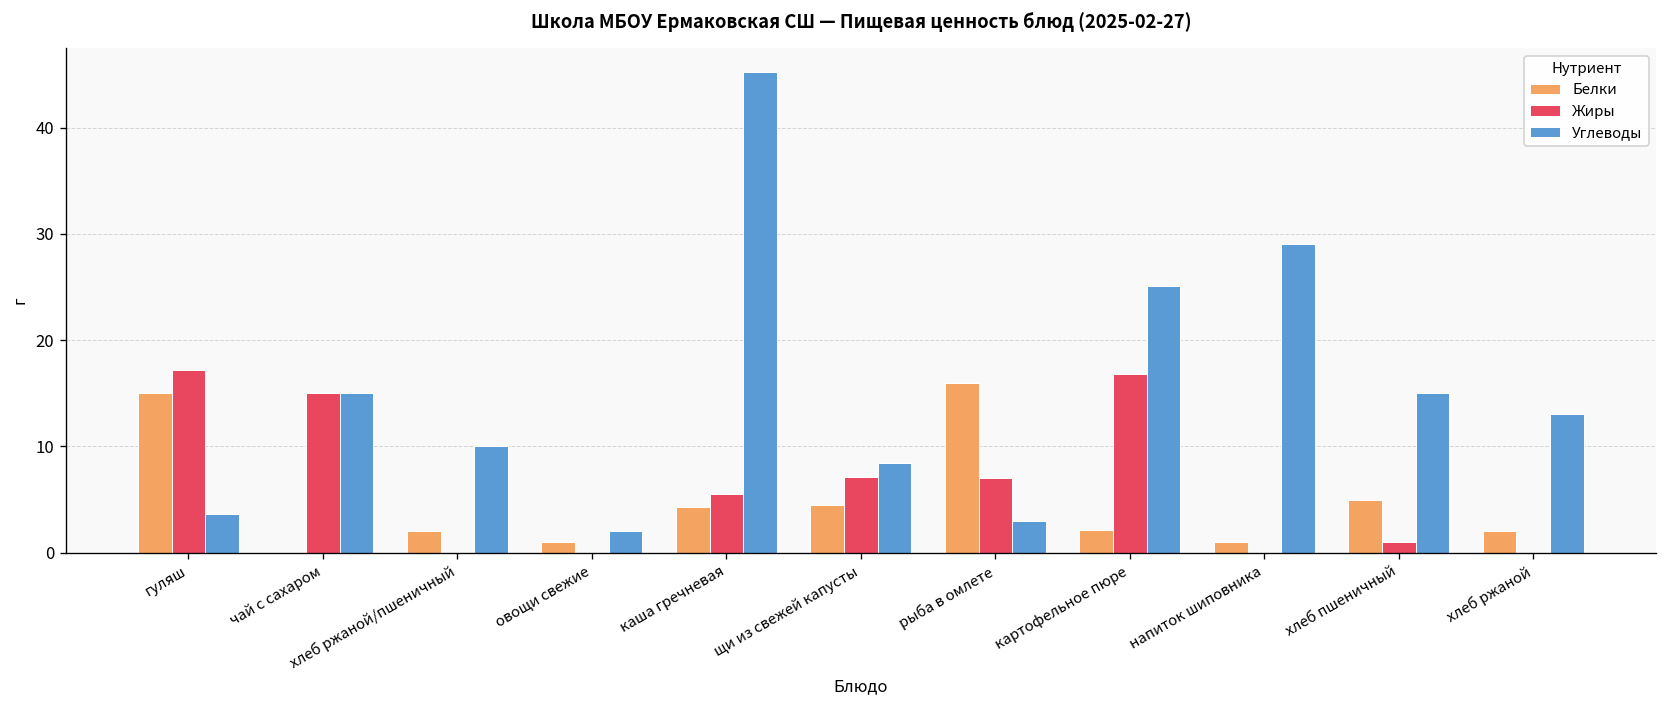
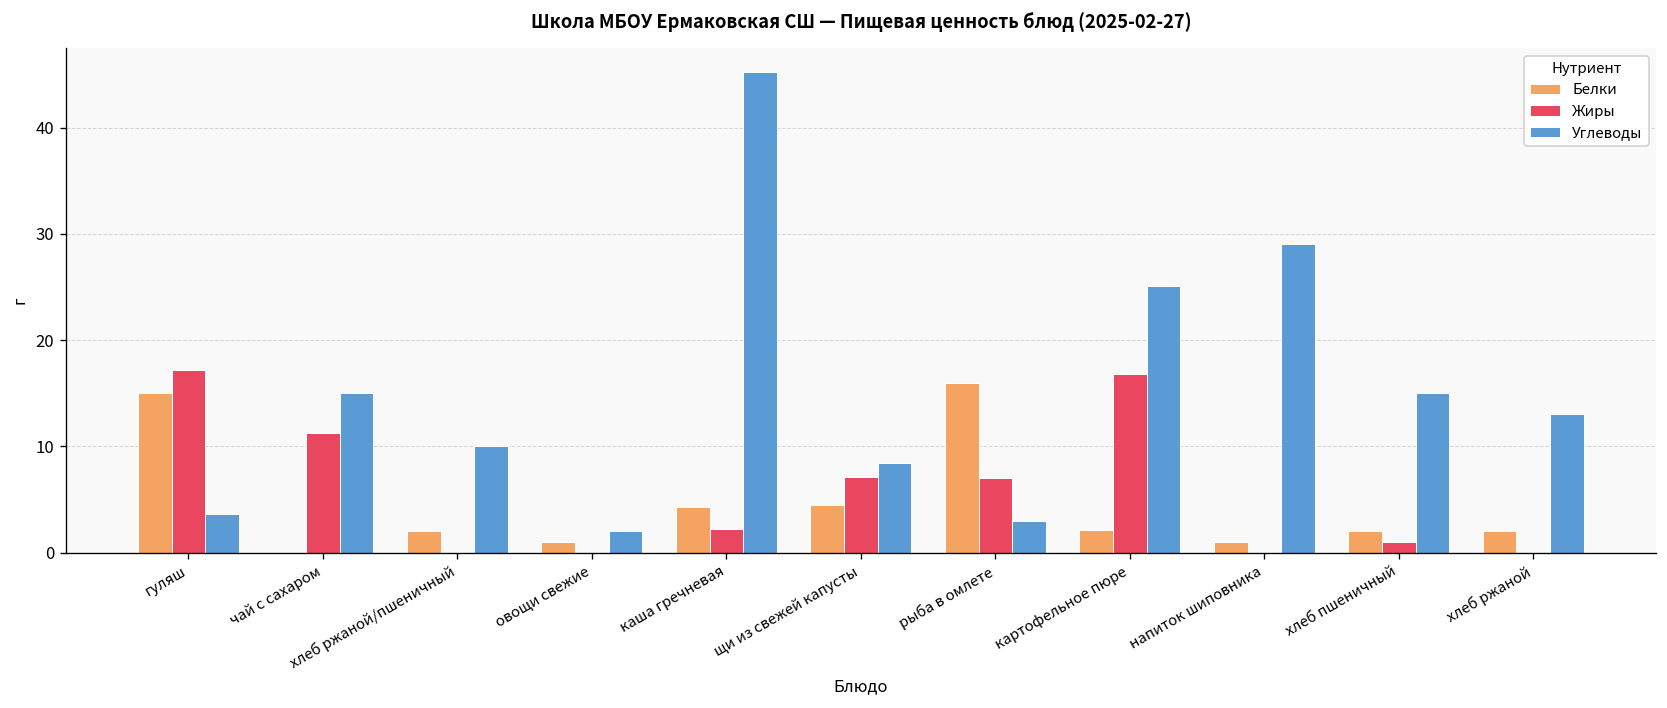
  {
    "Белки": {
      "гуляш": 15,
      "чай с сахаром": 0,
      "хлеб ржаной/пшеничный": 2,
      "овощи свежие": 1,
      "каша гречневая": 4,
      "щи из свежей капусты": 5,
      "рыба в омлете": 16,
      "картофельное пюре": 2,
      "напиток шиповника": 1,
-     "хлеб пшеничный": 5,
+     "хлеб пшеничный": 2,
      "хлеб ржаной": 2
    },
    "Жиры": {
      "гуляш": 17,
-     "чай с сахаром": 15,
+     "чай с сахаром": 11,
      "хлеб ржаной/пшеничный": 0,
      "овощи свежие": 0,
-     "каша гречневая": 6,
+     "каша гречневая": 2,
      "щи из свежей капусты": 7,
      "рыба в омлете": 7,
      "картофельное пюре": 17,
      "напиток шиповника": 0,
      "хлеб пшеничный": 1,
      "хлеб ржаной": 0
    },
    "Углеводы": {
      "гуляш": 4,
      "чай с сахаром": 15,
      "хлеб ржаной/пшеничный": 10,
      "овощи свежие": 2,
      "каша гречневая": 45,
      "щи из свежей капусты": 8,
      "рыба в омлете": 3,
      "картофельное пюре": 25,
      "напиток шиповника": 29,
      "хлеб пшеничный": 15,
      "хлеб ржаной": 13
    }
  }
